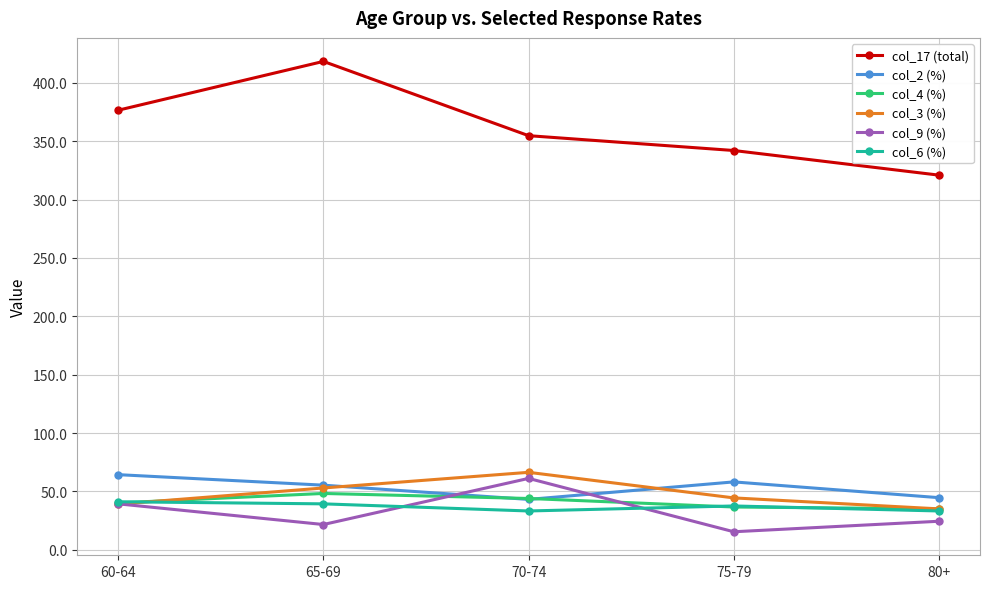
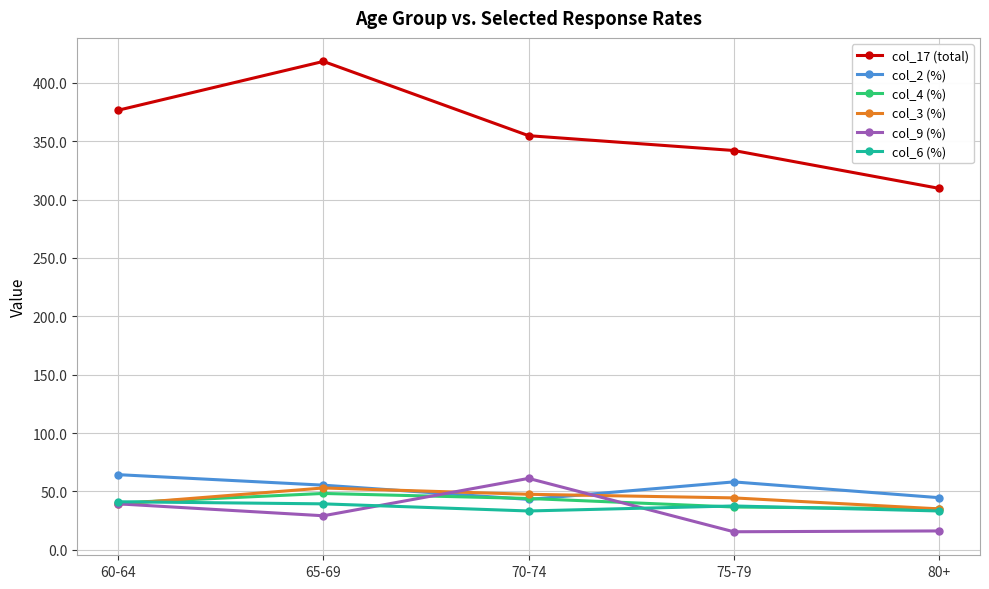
  {
    "col_17 (total)": {
      "60-64": 377,
      "65-69": 418,
      "70-74": 355,
      "75-79": 342,
-     "80+": 321
+     "80+": 310
    },
    "col_2 (%)": {
      "60-64": 64,
      "65-69": 55,
      "75-79": 58,
      "80+": 45
    },
    "col_3 (%)": {
      "65-69": 53,
-     "70-74": 66,
+     "70-74": 48,
      "75-79": 45
    },
    "col_9 (%)": {
-     "65-69": 22,
+     "65-69": 29,
      "70-74": 61,
      "75-79": 16,
-     "80+": 25
+     "80+": 16
    }
  }
